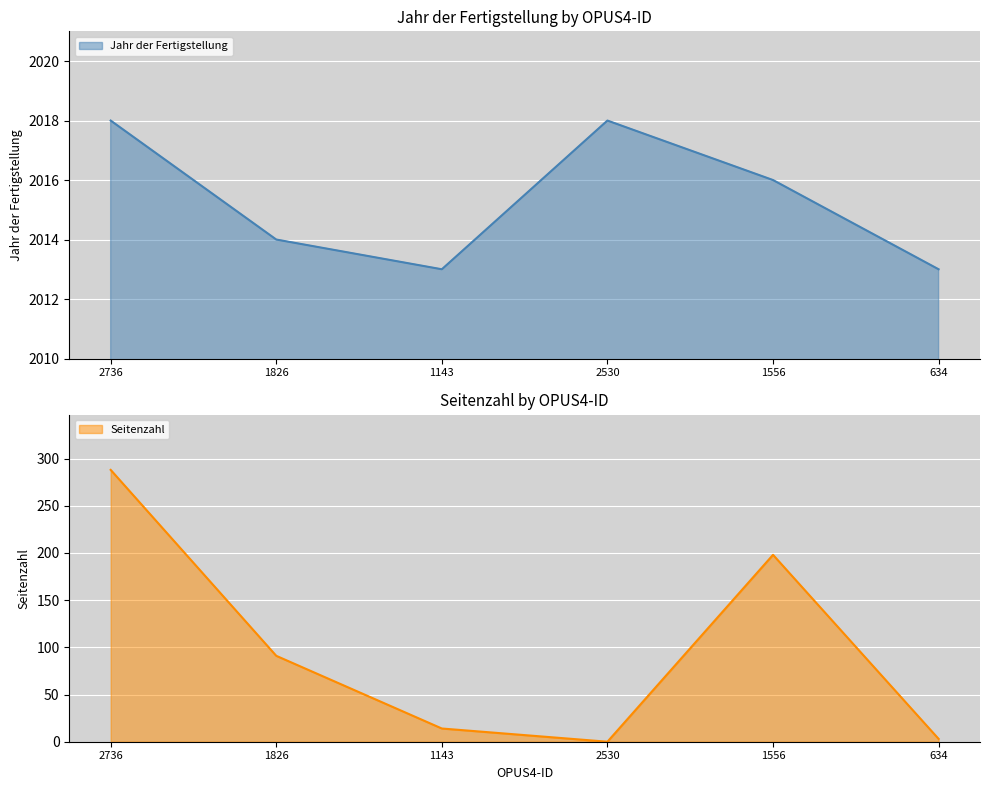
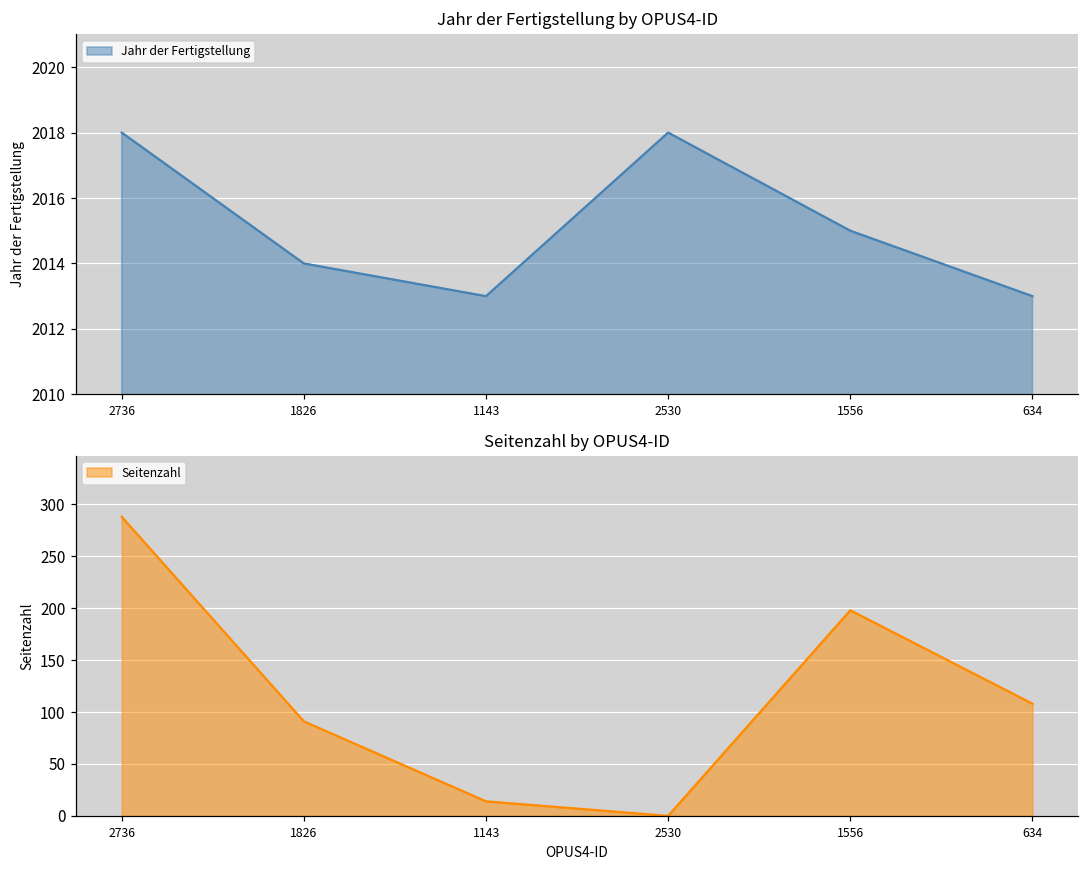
  {
    "Jahr der Fertigstellung by OPUS4-ID": {
      "2736": 2018,
      "1826": 2014,
      "1143": 2013,
      "2530": 2018,
-     "1556": 2016,
+     "1556": 2015,
      "634": 2013
    },
    "Seitenzahl by OPUS4-ID": {
      "2736": 290,
      "1826": 90,
      "1143": 10,
      "2530": 0,
      "1556": 200,
-     "634": 0
+     "634": 110
    }
  }
